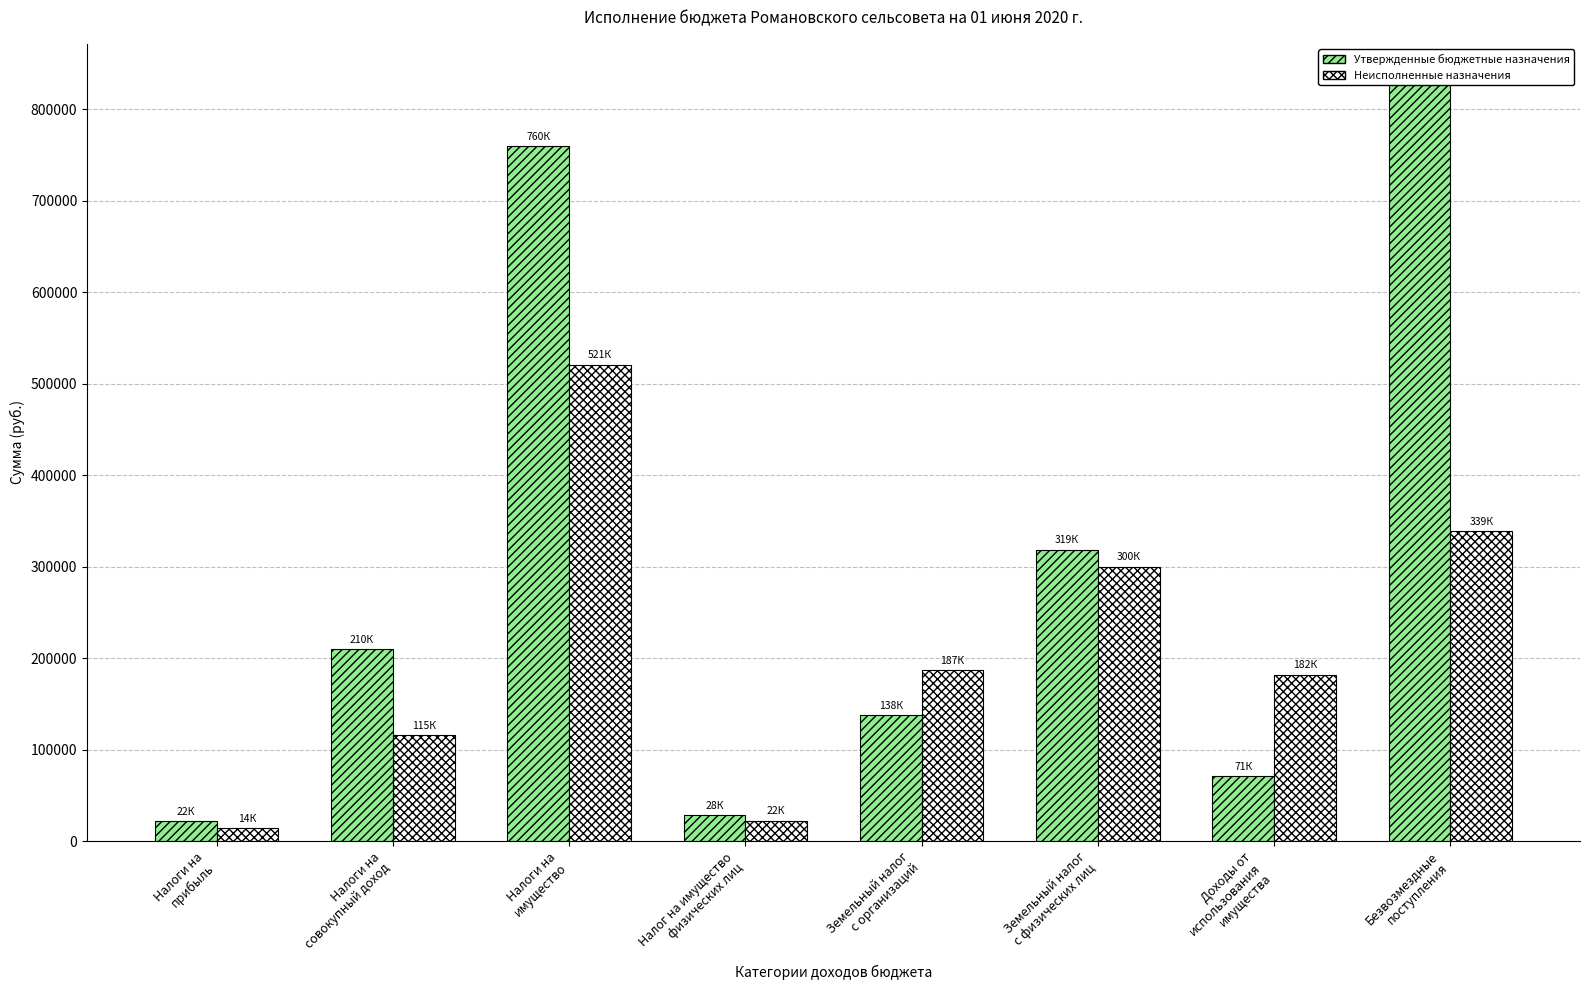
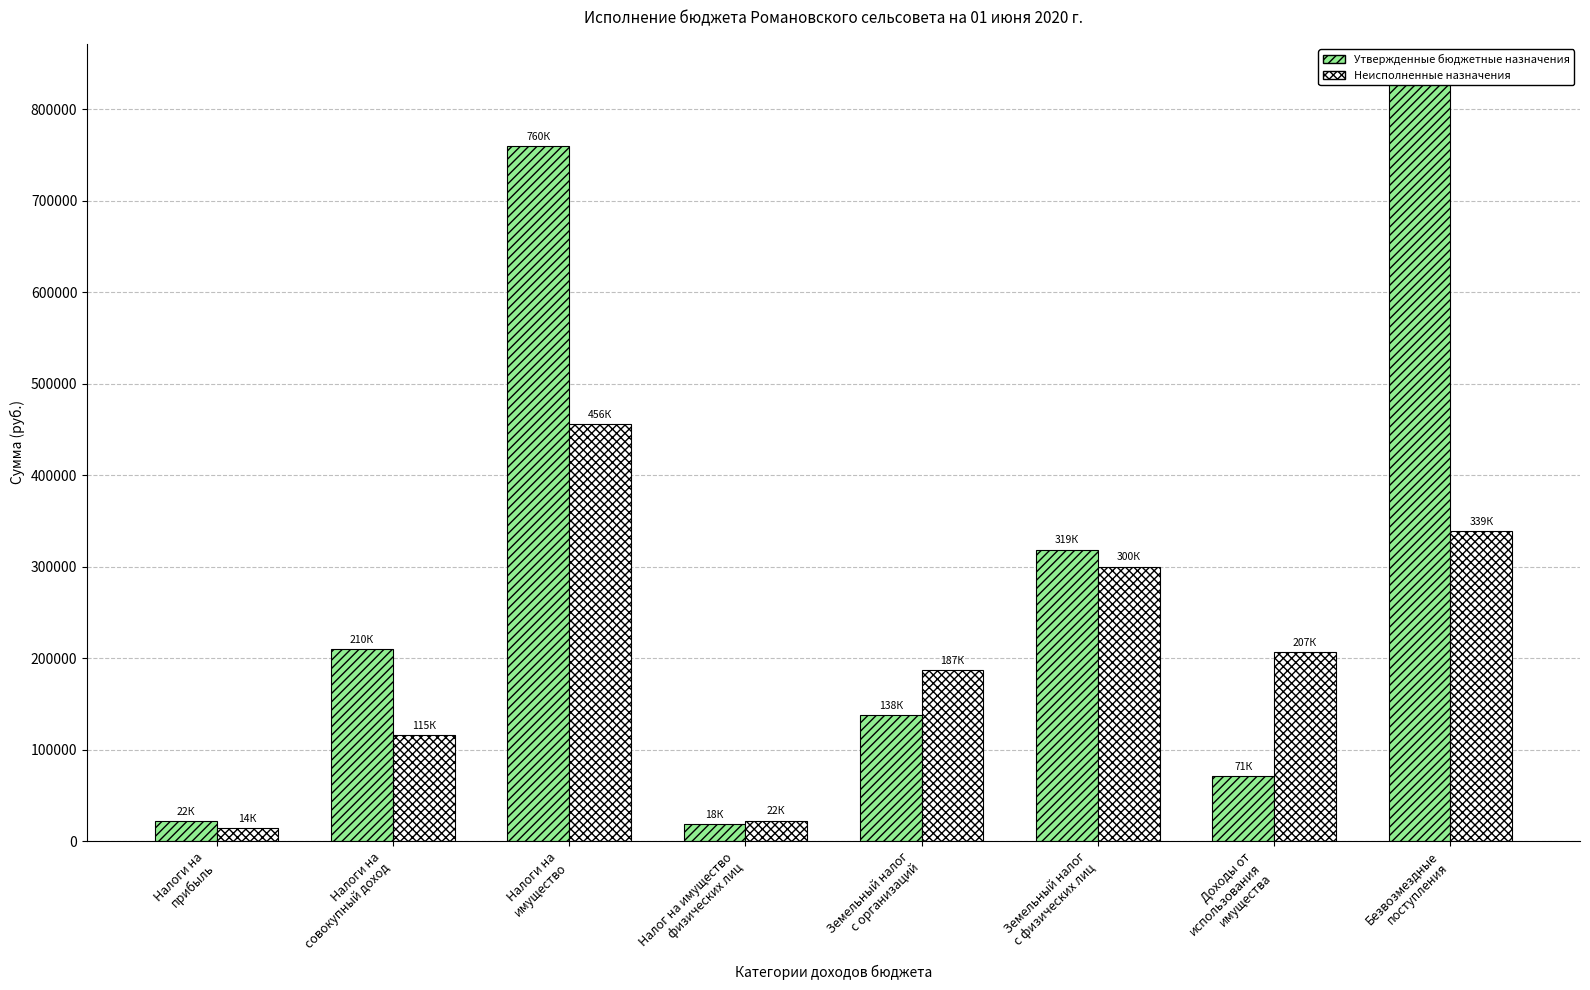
  {
    "Утвержденные бюджетные назначения": {
-     "Налог на имущество физических лиц": "28К"
+     "Налог на имущество физических лиц": "18К"
    },
    "Неисполненные назначения": {
-     "Налоги на имущество": "521К",
-     "Доходы от использования имущества": "182К"
+     "Налоги на имущество": "456К",
+     "Доходы от использования имущества": "207К"
    }
  }
